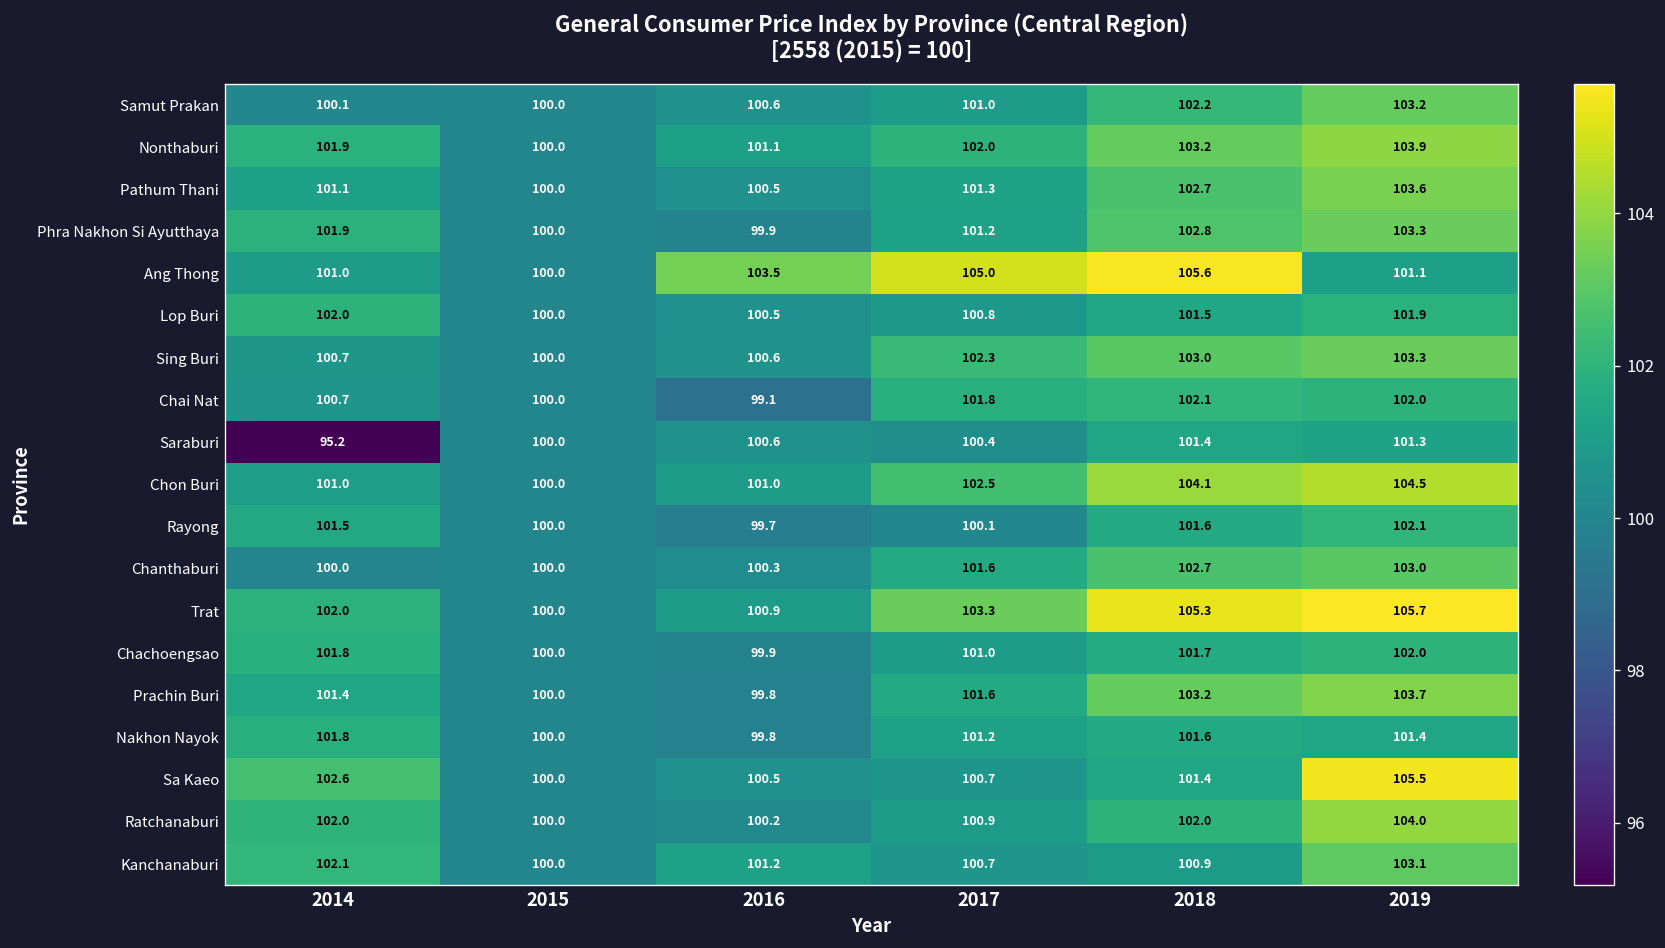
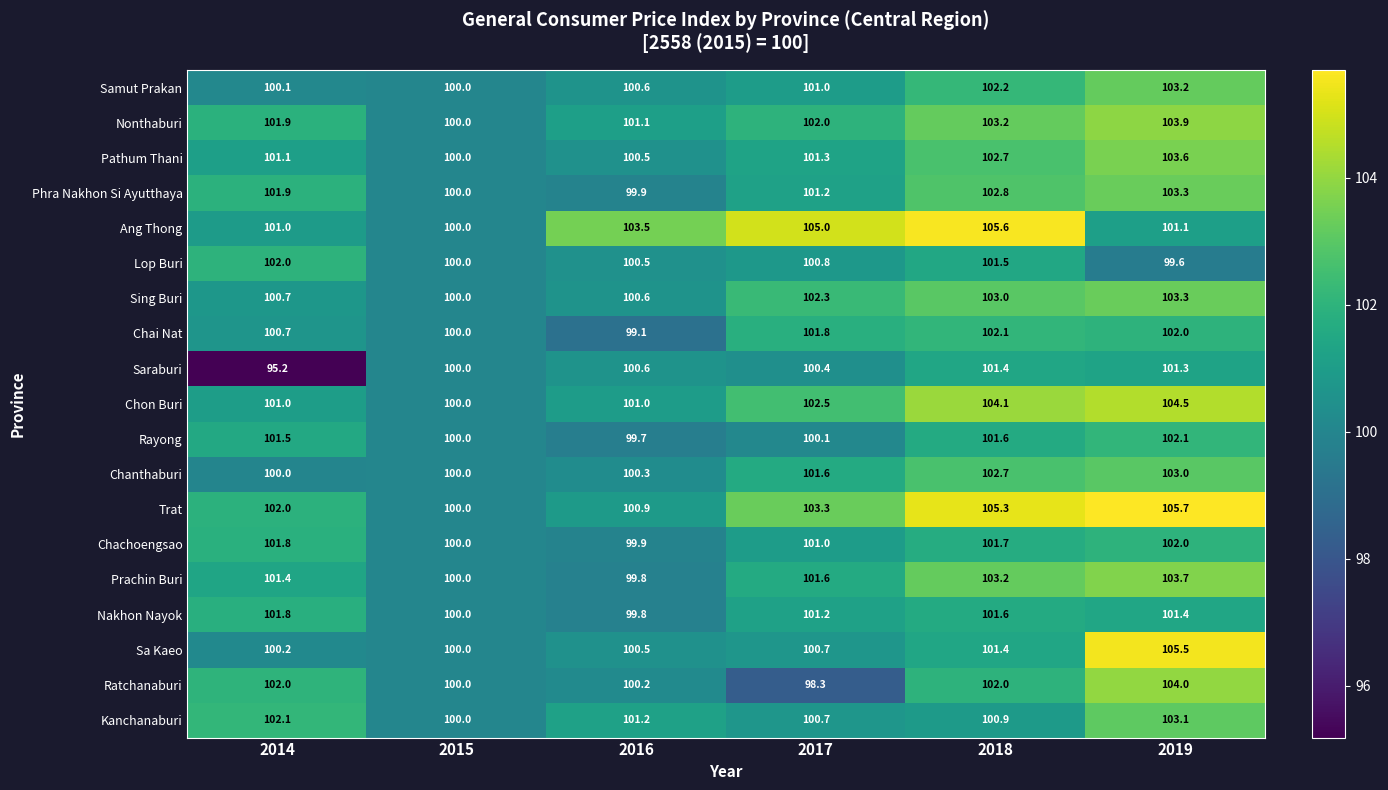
  {
    "Samut Prakan": {
      "2014": 100.1,
      "2015": 100.0,
      "2016": 100.6,
      "2017": 101.0,
      "2018": 102.2,
      "2019": 103.2
    },
    "Nonthaburi": {
      "2014": 101.9,
      "2015": 100.0,
      "2016": 101.1,
      "2017": 102.0,
      "2018": 103.2,
      "2019": 103.9
    },
    "Pathum Thani": {
      "2014": 101.1,
      "2015": 100.0,
      "2016": 100.5,
      "2017": 101.3,
      "2018": 102.7,
      "2019": 103.6
    },
    "Phra Nakhon Si Ayutthaya": {
      "2014": 101.9,
      "2015": 100.0,
      "2016": 99.9,
      "2017": 101.2,
      "2018": 102.8,
      "2019": 103.3
    },
    "Ang Thong": {
      "2014": 101.0,
      "2015": 100.0,
      "2016": 103.5,
      "2017": 105.0,
      "2018": 105.6,
      "2019": 101.1
    },
    "Lop Buri": {
      "2014": 102.0,
      "2015": 100.0,
      "2016": 100.5,
      "2017": 100.8,
      "2018": 101.5,
-     "2019": 101.9
+     "2019": 99.6
    },
    "Sing Buri": {
      "2014": 100.7,
      "2015": 100.0,
      "2016": 100.6,
      "2017": 102.3,
      "2018": 103.0,
      "2019": 103.3
    },
    "Chai Nat": {
      "2014": 100.7,
      "2015": 100.0,
      "2016": 99.1,
      "2017": 101.8,
      "2018": 102.1,
      "2019": 102.0
    },
    "Saraburi": {
      "2014": 95.2,
      "2015": 100.0,
      "2016": 100.6,
      "2017": 100.4,
      "2018": 101.4,
      "2019": 101.3
    },
    "Chon Buri": {
      "2014": 101.0,
      "2015": 100.0,
      "2016": 101.0,
      "2017": 102.5,
      "2018": 104.1,
      "2019": 104.5
    },
    "Rayong": {
      "2014": 101.5,
      "2015": 100.0,
      "2016": 99.7,
      "2017": 100.1,
      "2018": 101.6,
      "2019": 102.1
    },
    "Chanthaburi": {
      "2014": 100.0,
      "2015": 100.0,
      "2016": 100.3,
      "2017": 101.6,
      "2018": 102.7,
      "2019": 103.0
    },
    "Trat": {
      "2014": 102.0,
      "2015": 100.0,
      "2016": 100.9,
      "2017": 103.3,
      "2018": 105.3,
      "2019": 105.7
    },
    "Chachoengsao": {
      "2014": 101.8,
      "2015": 100.0,
      "2016": 99.9,
      "2017": 101.0,
      "2018": 101.7,
      "2019": 102.0
    },
    "Prachin Buri": {
      "2014": 101.4,
      "2015": 100.0,
      "2016": 99.8,
      "2017": 101.6,
      "2018": 103.2,
      "2019": 103.7
    },
    "Nakhon Nayok": {
      "2014": 101.8,
      "2015": 100.0,
      "2016": 99.8,
      "2017": 101.2,
      "2018": 101.6,
      "2019": 101.4
    },
    "Sa Kaeo": {
-     "2014": 102.6,
+     "2014": 100.2,
      "2015": 100.0,
      "2016": 100.5,
      "2017": 100.7,
      "2018": 101.4,
      "2019": 105.5
    },
    "Ratchanaburi": {
      "2014": 102.0,
      "2015": 100.0,
      "2016": 100.2,
-     "2017": 100.9,
+     "2017": 98.3,
      "2018": 102.0,
      "2019": 104.0
    },
    "Kanchanaburi": {
      "2014": 102.1,
      "2015": 100.0,
      "2016": 101.2,
      "2017": 100.7,
      "2018": 100.9,
      "2019": 103.1
    }
  }
